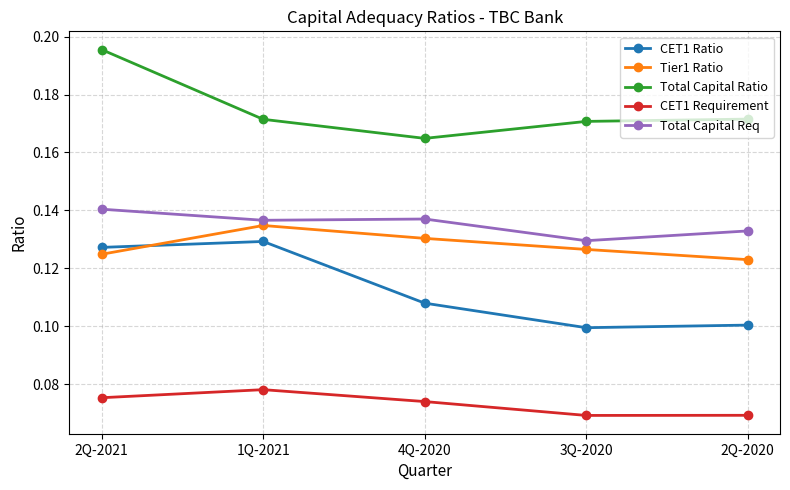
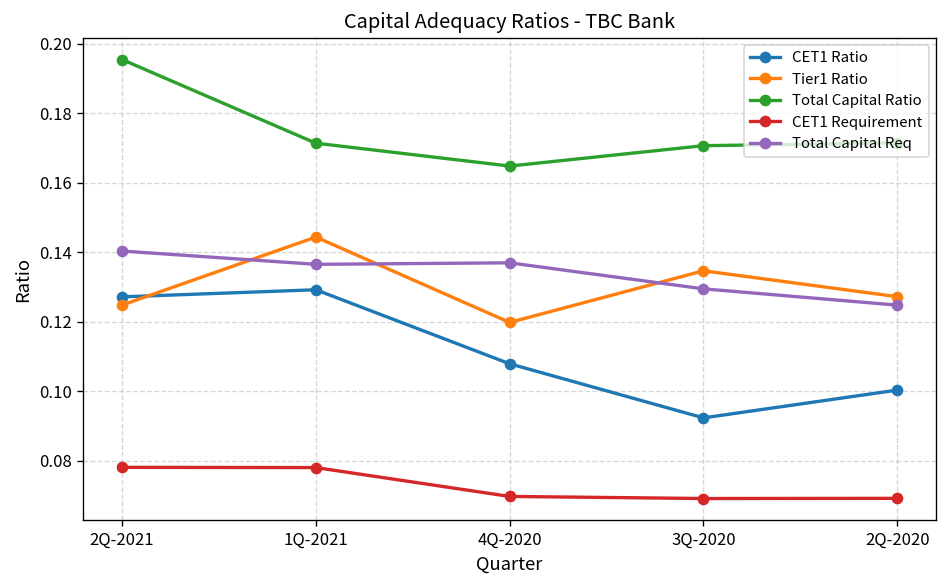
  {
    "CET1 Ratio": {
      "2Q-2021": 0.127,
      "1Q-2021": 0.129,
      "4Q-2020": 0.108,
-     "3Q-2020": 0.099,
+     "3Q-2020": 0.092,
      "2Q-2020": 0.100
    },
    "Tier1 Ratio": {
      "2Q-2021": 0.125,
-     "1Q-2021": 0.135,
-     "4Q-2020": 0.130,
-     "3Q-2020": 0.127,
-     "2Q-2020": 0.123
+     "1Q-2021": 0.144,
+     "4Q-2020": 0.120,
+     "3Q-2020": 0.135,
+     "2Q-2020": 0.127
    },
    "Total Capital Ratio": {
      "2Q-2021": 0.196,
      "1Q-2021": 0.171,
      "4Q-2020": 0.165,
      "3Q-2020": 0.171
    },
    "CET1 Requirement": {
-     "2Q-2021": 0.075,
+     "2Q-2021": 0.078,
      "1Q-2021": 0.078,
-     "4Q-2020": 0.074,
+     "4Q-2020": 0.070,
      "3Q-2020": 0.069,
      "2Q-2020": 0.069
    },
    "Total Capital Req": {
      "2Q-2021": 0.140,
      "1Q-2021": 0.137,
      "4Q-2020": 0.137,
      "3Q-2020": 0.130,
-     "2Q-2020": 0.133
+     "2Q-2020": 0.125
    }
  }
